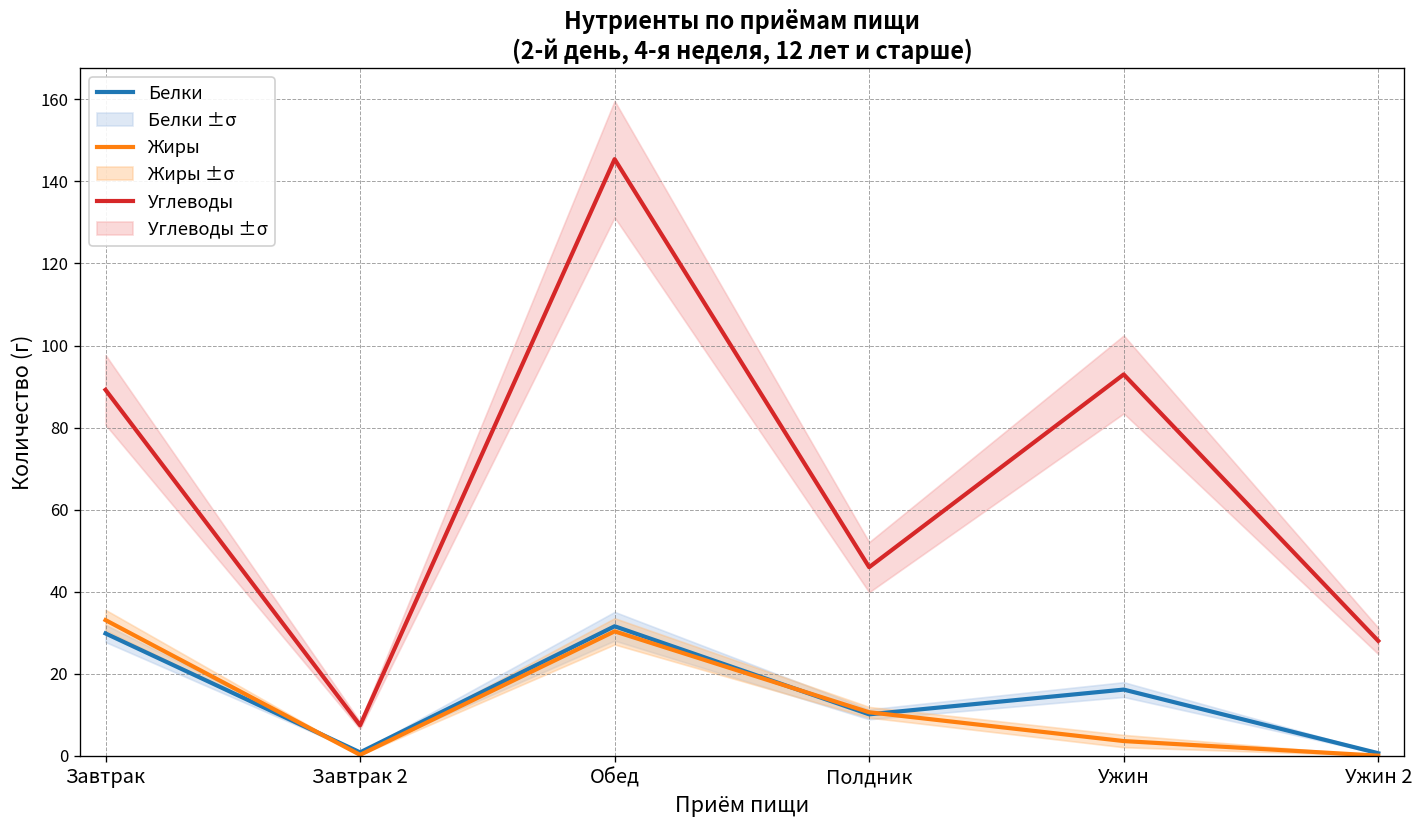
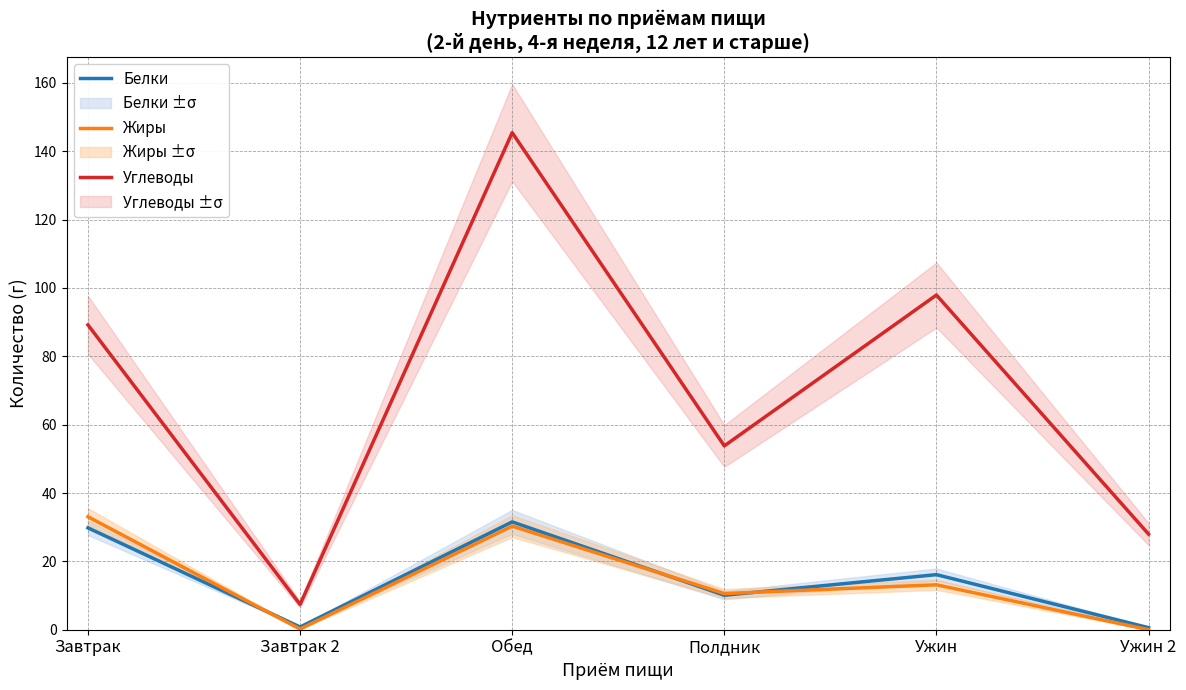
  {
    "Белки": {
      "Завтрак": 30,
      "Обед": 32,
      "Ужин": 16
    },
    "Жиры": {
      "Завтрак": 33,
      "Обед": 30,
-     "Ужин": 4
+     "Ужин": 13
    },
    "Углеводы": {
      "Завтрак": 89,
      "Завтрак 2": 7,
      "Обед": 145,
-     "Полдник": 46,
-     "Ужин": 93,
+     "Полдник": 54,
+     "Ужин": 98,
      "Ужин 2": 28
    }
  }
